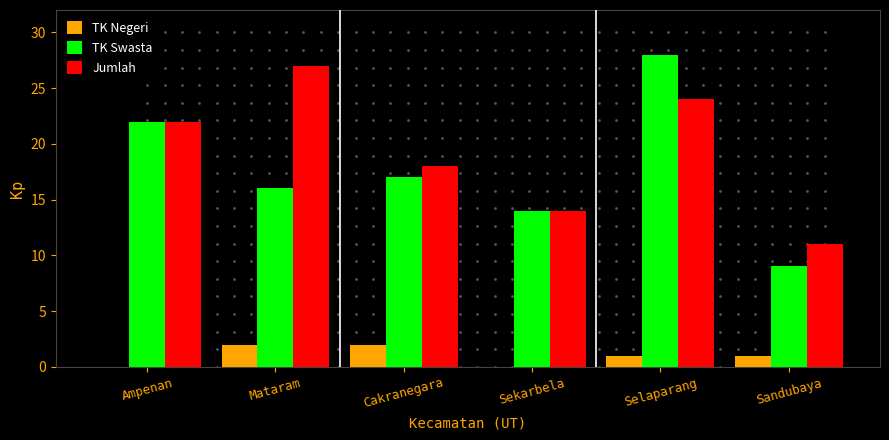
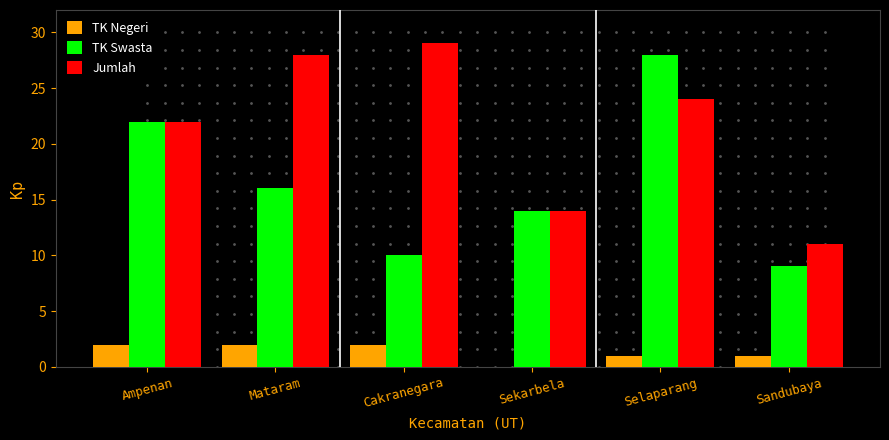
  {
    "TK Negeri": {
-     "Ampenan": 0,
+     "Ampenan": 2,
      "Mataram": 2,
      "Cakranegara": 2,
      "Sekarbela": 0,
      "Selaparang": 1,
      "Sandubaya": 1
    },
    "TK Swasta": {
      "Ampenan": 22,
      "Mataram": 16,
-     "Cakranegara": 17,
+     "Cakranegara": 10,
      "Sekarbela": 14,
      "Selaparang": 28,
      "Sandubaya": 9
    },
    "Jumlah": {
      "Ampenan": 22,
-     "Mataram": 27,
-     "Cakranegara": 18,
+     "Mataram": 28,
+     "Cakranegara": 29,
      "Sekarbela": 14,
      "Selaparang": 24,
      "Sandubaya": 11
    }
  }
